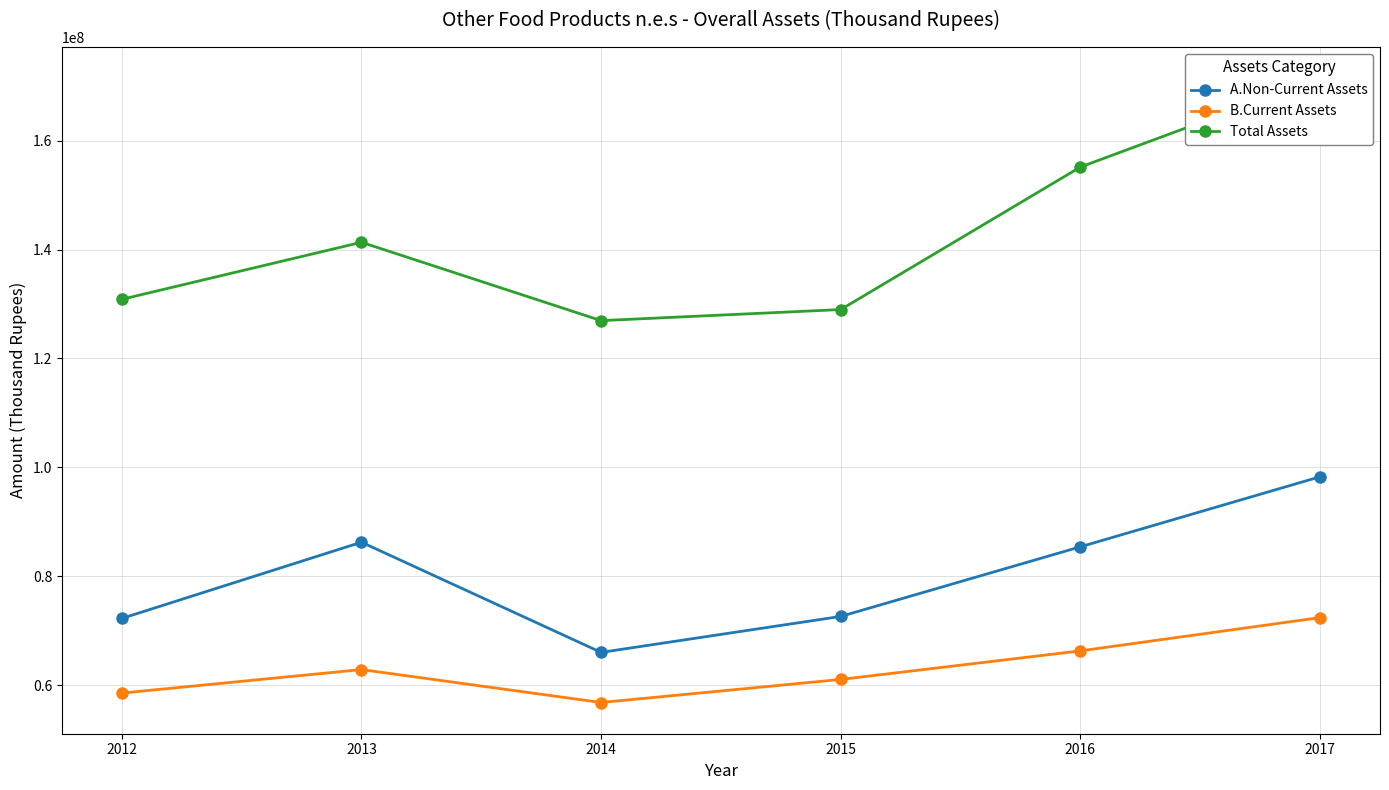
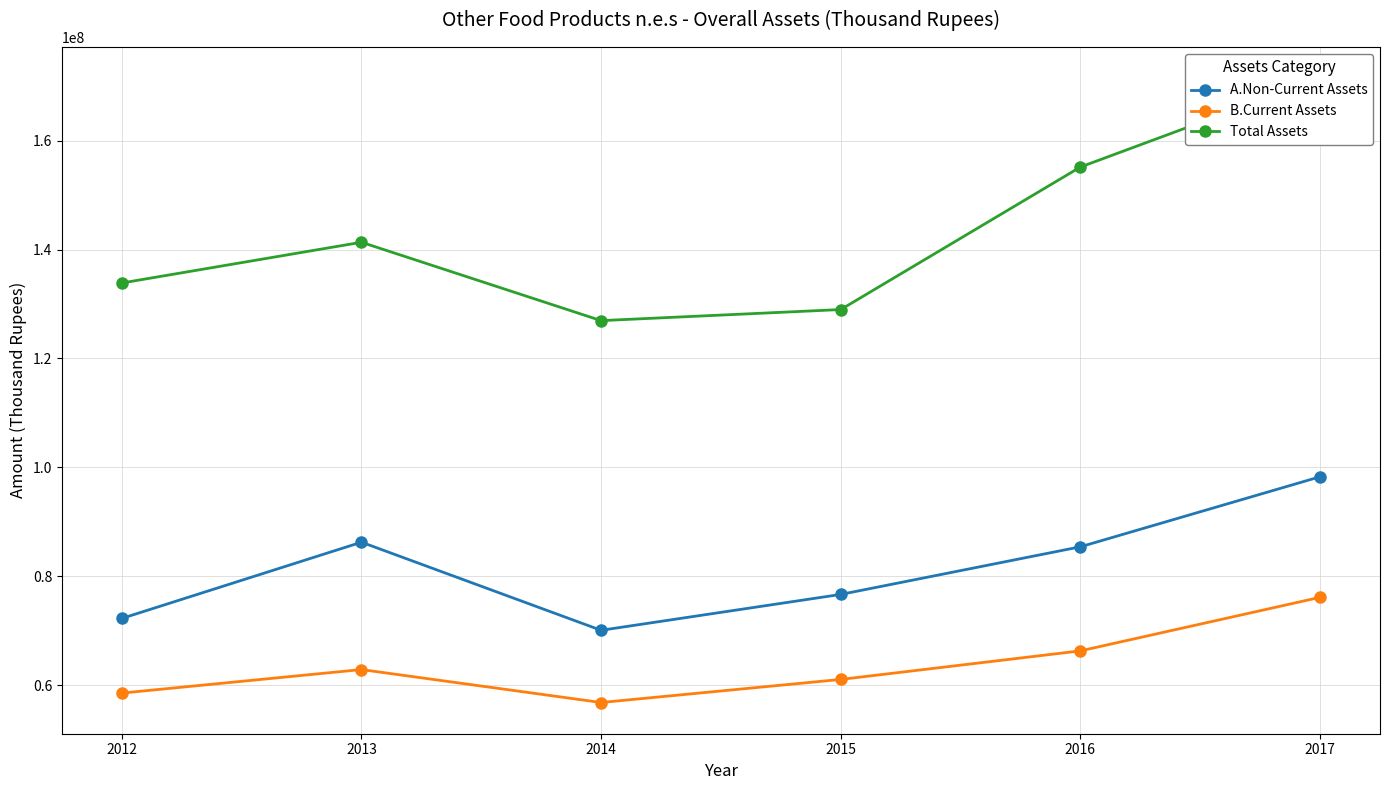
  {
    "A.Non-Current Assets": {
      "2012": 72000000,
      "2013": 86000000,
-     "2014": 66000000,
-     "2015": 73000000,
+     "2014": 70000000,
+     "2015": 77000000,
      "2016": 85000000,
      "2017": 98000000
    },
    "B.Current Assets": {
      "2012": 59000000,
      "2013": 63000000,
      "2014": 57000000,
      "2015": 61000000,
      "2016": 66000000,
-     "2017": 72000000
+     "2017": 76000000
    },
    "Total Assets": {
-     "2012": 131000000,
+     "2012": 134000000,
      "2013": 141000000,
      "2014": 127000000,
      "2015": 129000000,
      "2016": 155000000
    }
  }
